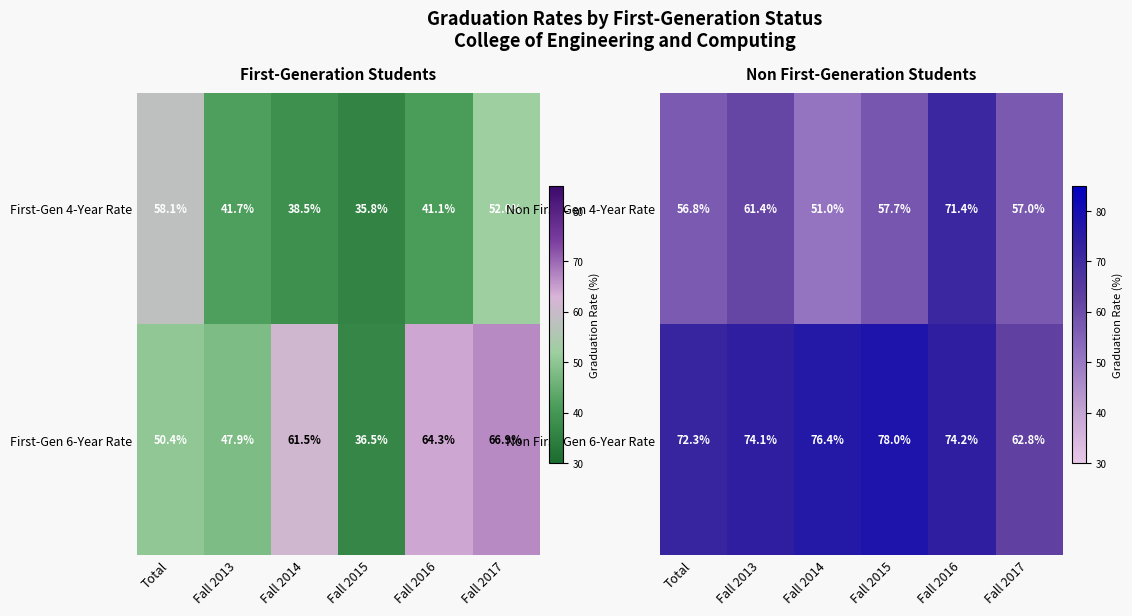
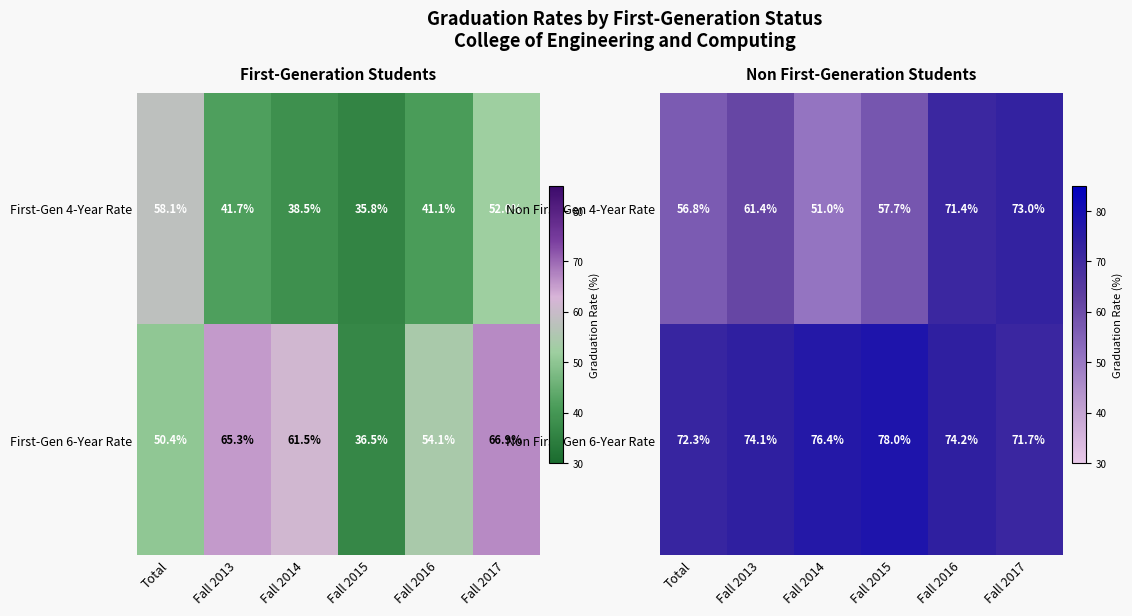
  {
    "First-Generation Students": {
      "First-Gen 4-Year Rate": {
        "Total": "58.1%",
        "Fall 2013": "41.7%",
        "Fall 2014": "38.5%",
        "Fall 2015": "35.8%",
        "Fall 2016": "41.1%",
        "Fall 2017": "52.0%"
      },
      "First-Gen 6-Year Rate": {
        "Total": "50.4%",
-       "Fall 2013": "47.9%",
+       "Fall 2013": "65.3%",
        "Fall 2014": "61.5%",
        "Fall 2015": "36.5%",
-       "Fall 2016": "64.3%",
+       "Fall 2016": "54.1%",
        "Fall 2017": "66.9%"
      }
    },
    "Non First-Generation Students": {
      "Non First-Gen 4-Year Rate": {
        "Total": "56.8%",
        "Fall 2013": "61.4%",
        "Fall 2014": "51.0%",
        "Fall 2015": "57.7%",
        "Fall 2016": "71.4%",
-       "Fall 2017": "57.0%"
+       "Fall 2017": "73.0%"
      },
      "Non First-Gen 6-Year Rate": {
        "Total": "72.3%",
        "Fall 2013": "74.1%",
        "Fall 2014": "76.4%",
        "Fall 2015": "78.0%",
        "Fall 2016": "74.2%",
-       "Fall 2017": "62.8%"
+       "Fall 2017": "71.7%"
      }
    }
  }
